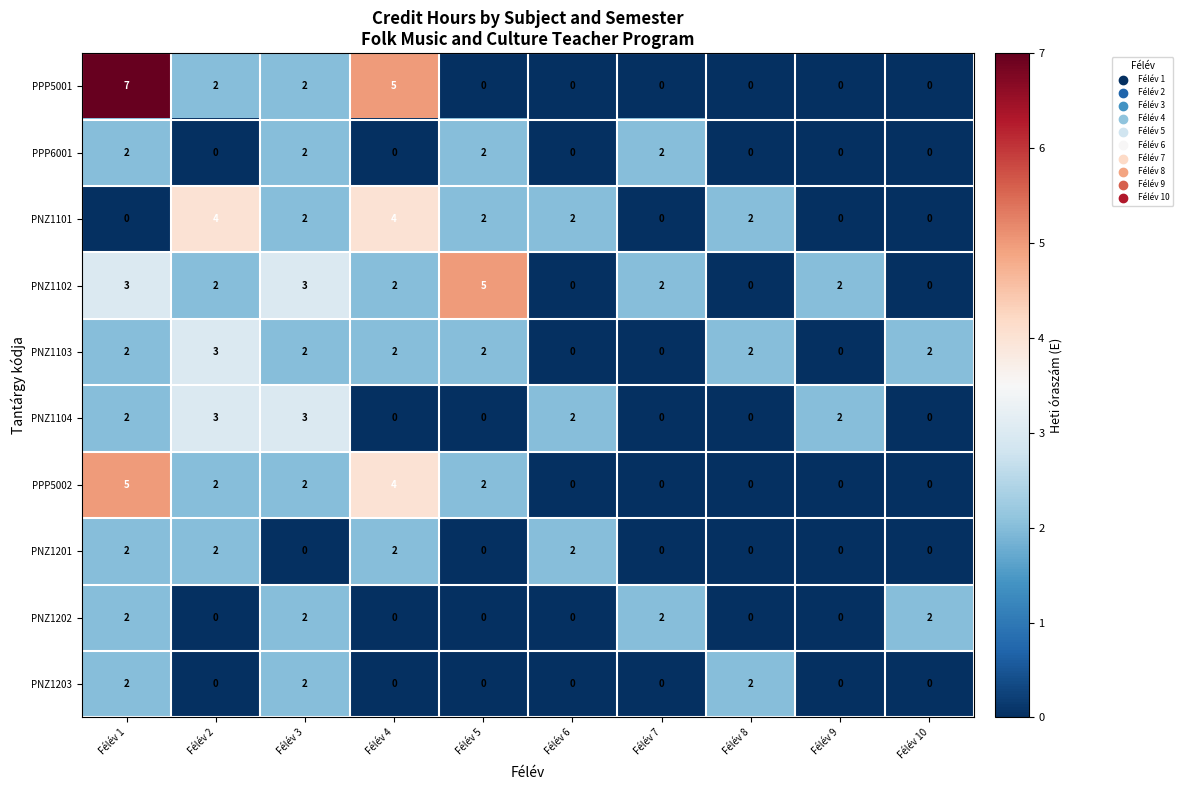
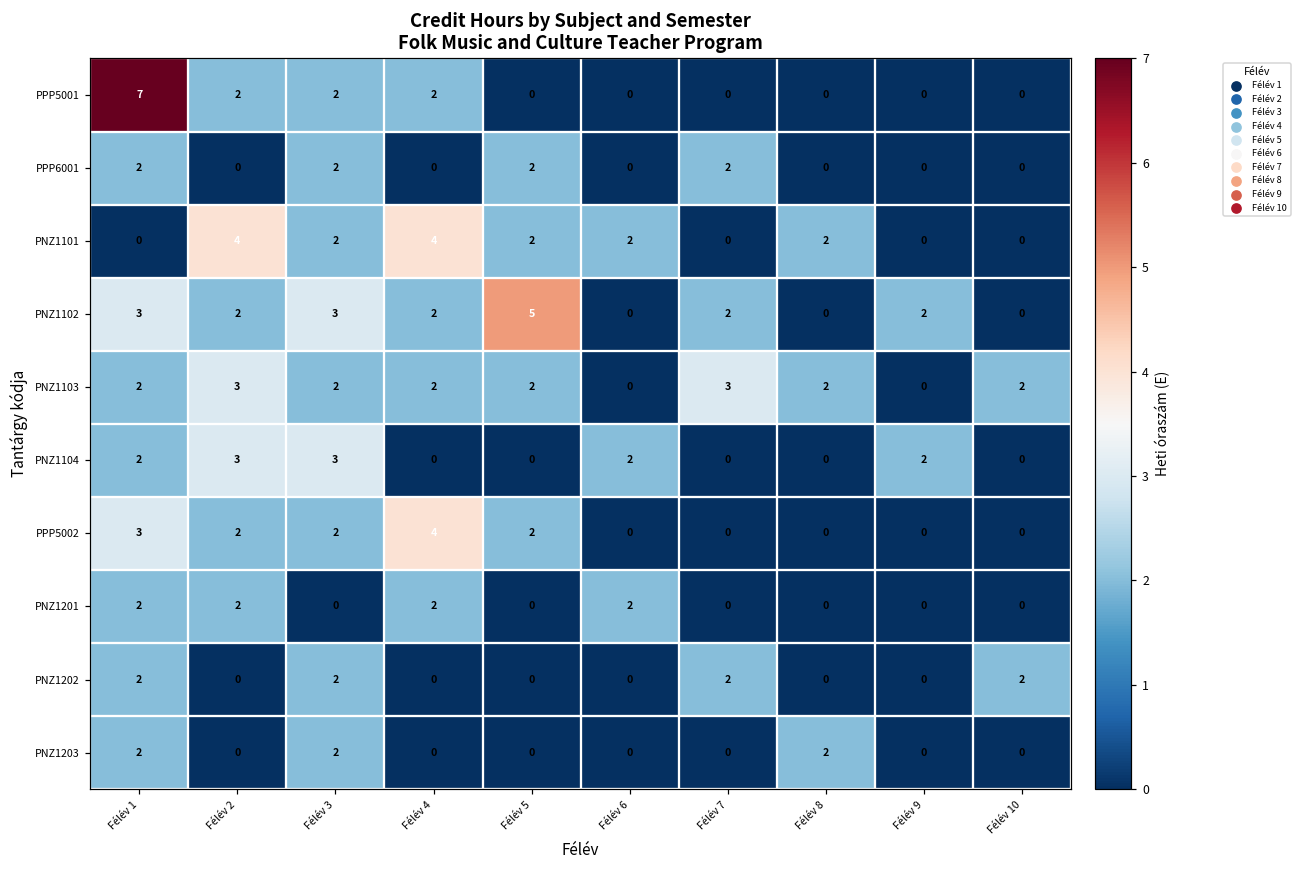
  {
    "PPP5001": {
      "Félév 1": 7,
      "Félév 2": 2,
      "Félév 3": 2,
-     "Félév 4": 5,
+     "Félév 4": 2,
      "Félév 5": 0,
      "Félév 6": 0,
      "Félév 7": 0,
      "Félév 8": 0,
      "Félév 9": 0,
      "Félév 10": 0
    },
    "PPP6001": {
      "Félév 1": 2,
      "Félév 2": 0,
      "Félév 3": 2,
      "Félév 4": 0,
      "Félév 5": 2,
      "Félév 6": 0,
      "Félév 7": 2,
      "Félév 8": 0,
      "Félév 9": 0,
      "Félév 10": 0
    },
    "PNZ1101": {
      "Félév 1": 0,
      "Félév 3": 2,
      "Félév 5": 2,
      "Félév 6": 2,
      "Félév 7": 0,
      "Félév 8": 2,
      "Félév 9": 0,
      "Félév 10": 0
    },
    "PNZ1102": {
      "Félév 1": 3,
      "Félév 2": 2,
      "Félév 3": 3,
      "Félév 4": 2,
      "Félév 5": 5,
      "Félév 6": 0,
      "Félév 7": 2,
      "Félév 8": 0,
      "Félév 9": 2,
      "Félév 10": 0
    },
    "PNZ1103": {
      "Félév 1": 2,
      "Félév 2": 3,
      "Félév 3": 2,
      "Félév 4": 2,
      "Félév 5": 2,
      "Félév 6": 0,
-     "Félév 7": 0,
+     "Félév 7": 3,
      "Félév 8": 2,
      "Félév 9": 0,
      "Félév 10": 2
    },
    "PNZ1104": {
      "Félév 1": 2,
      "Félév 2": 3,
      "Félév 3": 3,
      "Félév 4": 0,
      "Félév 5": 0,
      "Félév 6": 2,
      "Félév 7": 0,
      "Félév 8": 0,
      "Félév 9": 2,
      "Félév 10": 0
    },
    "PPP5002": {
-     "Félév 1": 5,
+     "Félév 1": 3,
      "Félév 2": 2,
      "Félév 3": 2,
      "Félév 5": 2,
      "Félév 6": 0,
      "Félév 7": 0,
      "Félév 8": 0,
      "Félév 9": 0,
      "Félév 10": 0
    },
    "PNZ1201": {
      "Félév 1": 2,
      "Félév 2": 2,
      "Félév 3": 0,
      "Félév 4": 2,
      "Félév 5": 0,
      "Félév 6": 2,
      "Félév 7": 0,
      "Félév 8": 0,
      "Félév 9": 0,
      "Félév 10": 0
    },
    "PNZ1202": {
      "Félév 1": 2,
      "Félév 2": 0,
      "Félév 3": 2,
      "Félév 4": 0,
      "Félév 5": 0,
      "Félév 6": 0,
      "Félév 7": 2,
      "Félév 8": 0,
      "Félév 9": 0,
      "Félév 10": 2
    },
    "PNZ1203": {
      "Félév 1": 2,
      "Félév 2": 0,
      "Félév 3": 2,
      "Félév 4": 0,
      "Félév 5": 0,
      "Félév 6": 0,
      "Félév 7": 0,
      "Félév 8": 2,
      "Félév 9": 0,
      "Félév 10": 0
    }
  }
